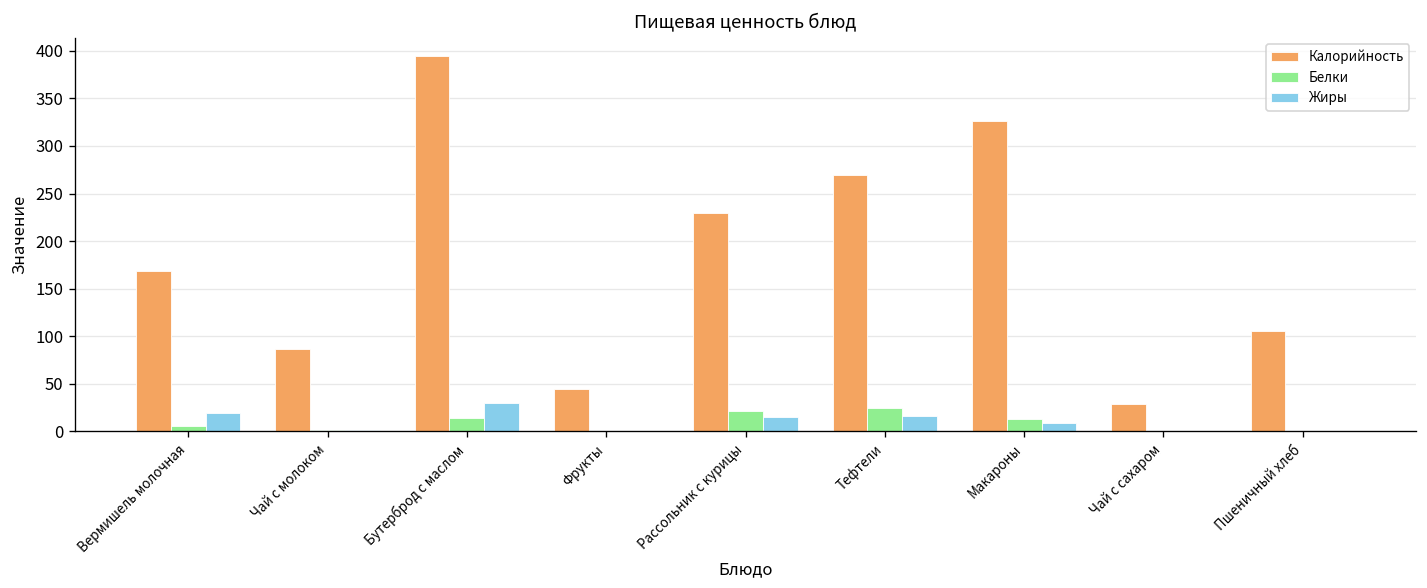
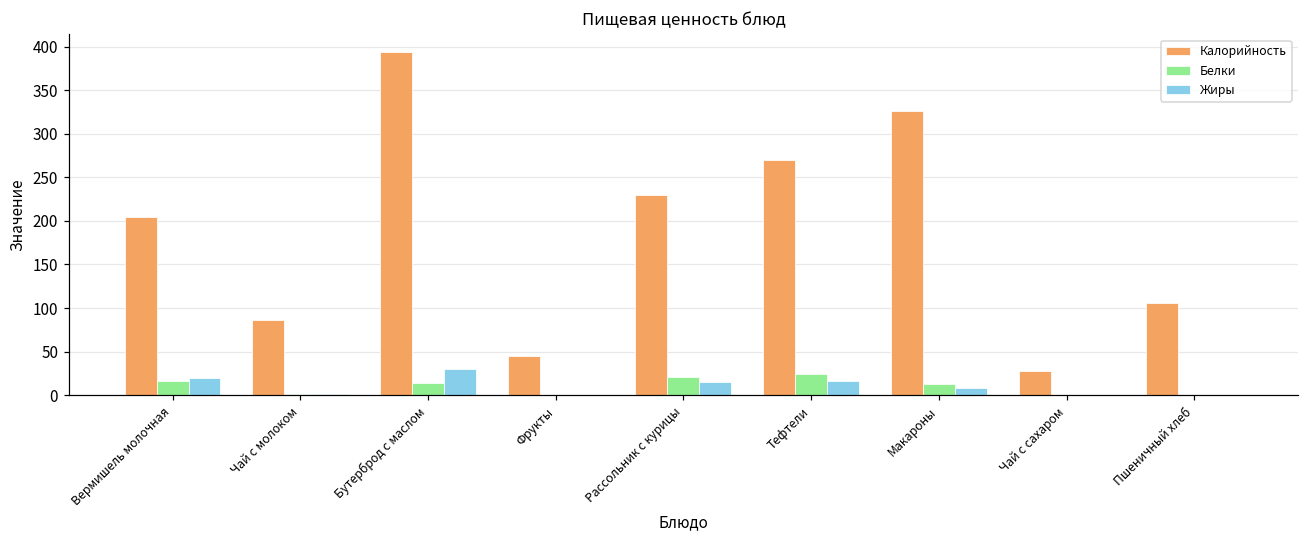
  {
    "Калорийность": {
-     "Вермишель молочная": 170,
+     "Вермишель молочная": 200,
      "Чай с молоком": 90,
      "Бутерброд с маслом": 390,
      "Фрукты": 40,
      "Рассольник с курицы": 230,
      "Тефтели": 270,
      "Макароны": 330,
      "Чай с сахаром": 30,
      "Пшеничный хлеб": 110
    },
    "Белки": {
-     "Вермишель молочная": 10,
+     "Вермишель молочная": 20,
      "Бутерброд с маслом": 10,
      "Рассольник с курицы": 20,
      "Тефтели": 20,
      "Макароны": 10
    },
    "Жиры": {
      "Вермишель молочная": 20,
      "Бутерброд с маслом": 30,
      "Рассольник с курицы": 10,
      "Тефтели": 20,
      "Макароны": 10,
      "Чай с сахаром": 0
    }
  }
